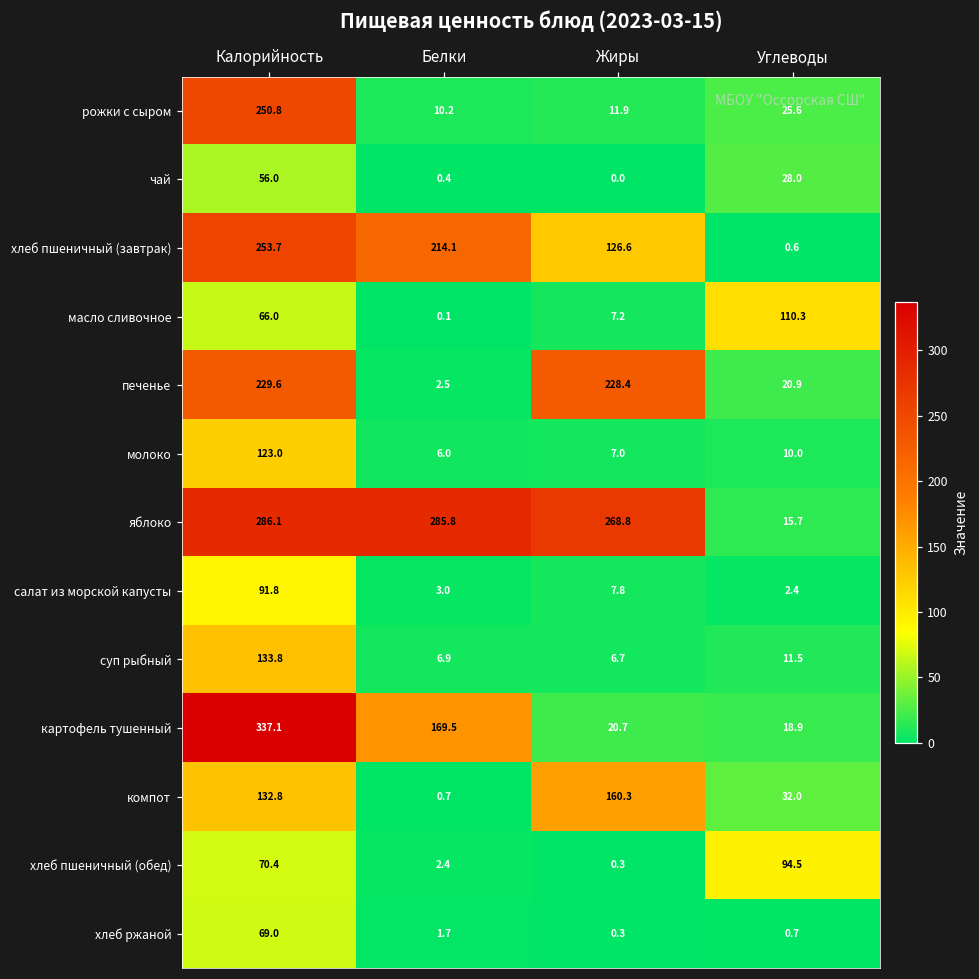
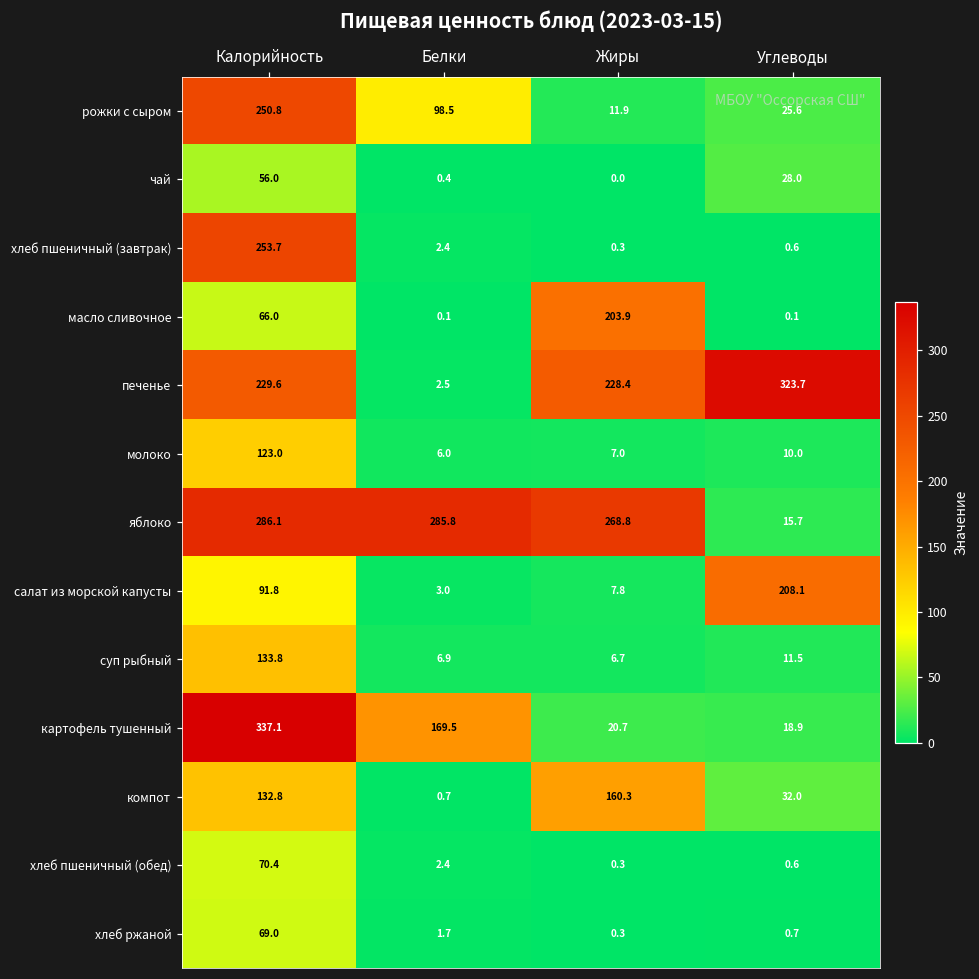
  {
    "рожки с сыром": {
      "Калорийность": 250.8,
-     "Белки": 10.2,
+     "Белки": 98.5,
      "Жиры": 11.9
    },
    "чай": {
      "Калорийность": 56.0,
      "Белки": 0.4,
      "Жиры": 0.0,
      "Углеводы": 28.0
    },
    "хлеб пшеничный (завтрак)": {
      "Калорийность": 253.7,
-     "Белки": 214.1,
-     "Жиры": 126.6,
+     "Белки": 2.4,
+     "Жиры": 0.3,
      "Углеводы": 0.6
    },
    "масло сливочное": {
      "Калорийность": 66.0,
      "Белки": 0.1,
-     "Жиры": 7.2,
-     "Углеводы": 110.3
+     "Жиры": 203.9,
+     "Углеводы": 0.1
    },
    "печенье": {
      "Калорийность": 229.6,
      "Белки": 2.5,
      "Жиры": 228.4,
-     "Углеводы": 20.9
+     "Углеводы": 323.7
    },
    "молоко": {
      "Калорийность": 123.0,
      "Белки": 6.0,
      "Жиры": 7.0,
      "Углеводы": 10.0
    },
    "яблоко": {
      "Калорийность": 286.1,
      "Белки": 285.8,
      "Жиры": 268.8,
      "Углеводы": 15.7
    },
    "салат из морской капусты": {
      "Калорийность": 91.8,
      "Белки": 3.0,
      "Жиры": 7.8,
-     "Углеводы": 2.4
+     "Углеводы": 208.1
    },
    "суп рыбный": {
      "Калорийность": 133.8,
      "Белки": 6.9,
      "Жиры": 6.7,
      "Углеводы": 11.5
    },
    "картофель тушенный": {
      "Калорийность": 337.1,
      "Белки": 169.5,
      "Жиры": 20.7,
      "Углеводы": 18.9
    },
    "компот": {
      "Калорийность": 132.8,
      "Белки": 0.7,
      "Жиры": 160.3,
      "Углеводы": 32.0
    },
    "хлеб пшеничный (обед)": {
      "Калорийность": 70.4,
      "Белки": 2.4,
      "Жиры": 0.3,
-     "Углеводы": 94.5
+     "Углеводы": 0.6
    },
    "хлеб ржаной": {
      "Калорийность": 69.0,
      "Белки": 1.7,
      "Жиры": 0.3,
      "Углеводы": 0.7
    }
  }
